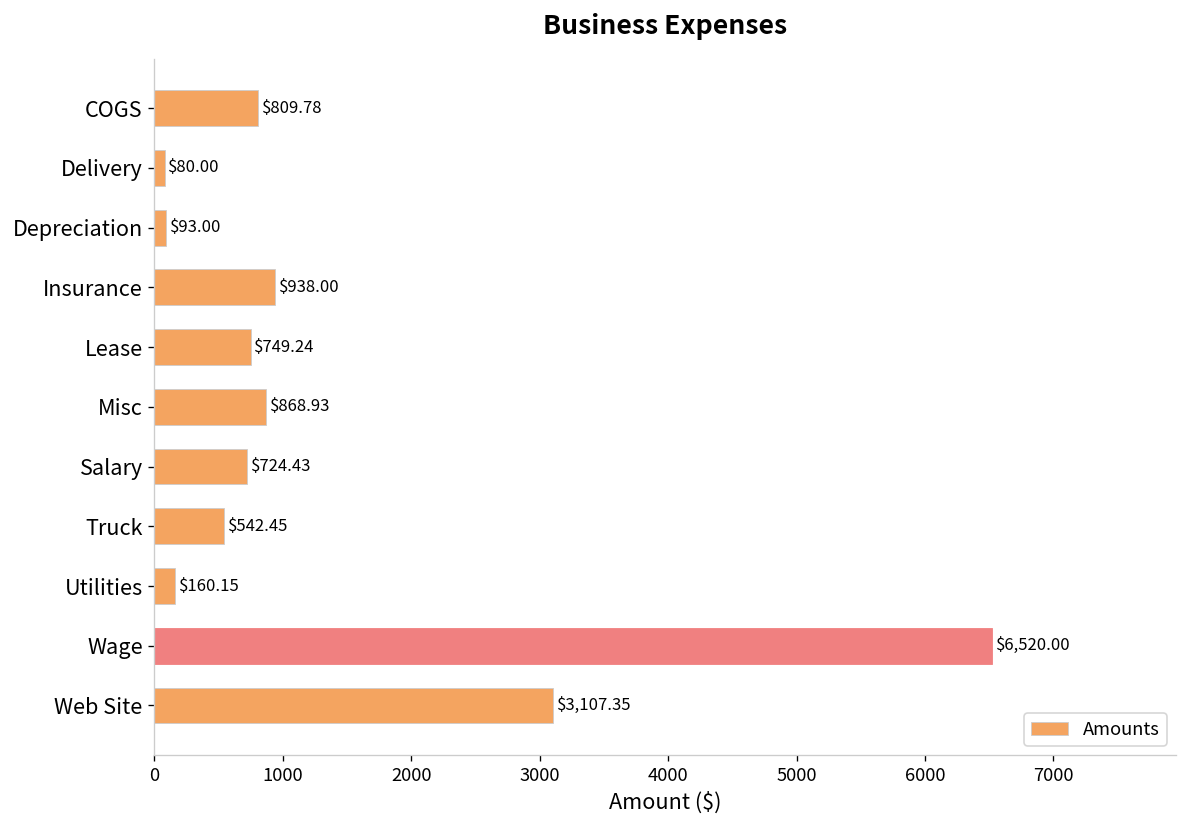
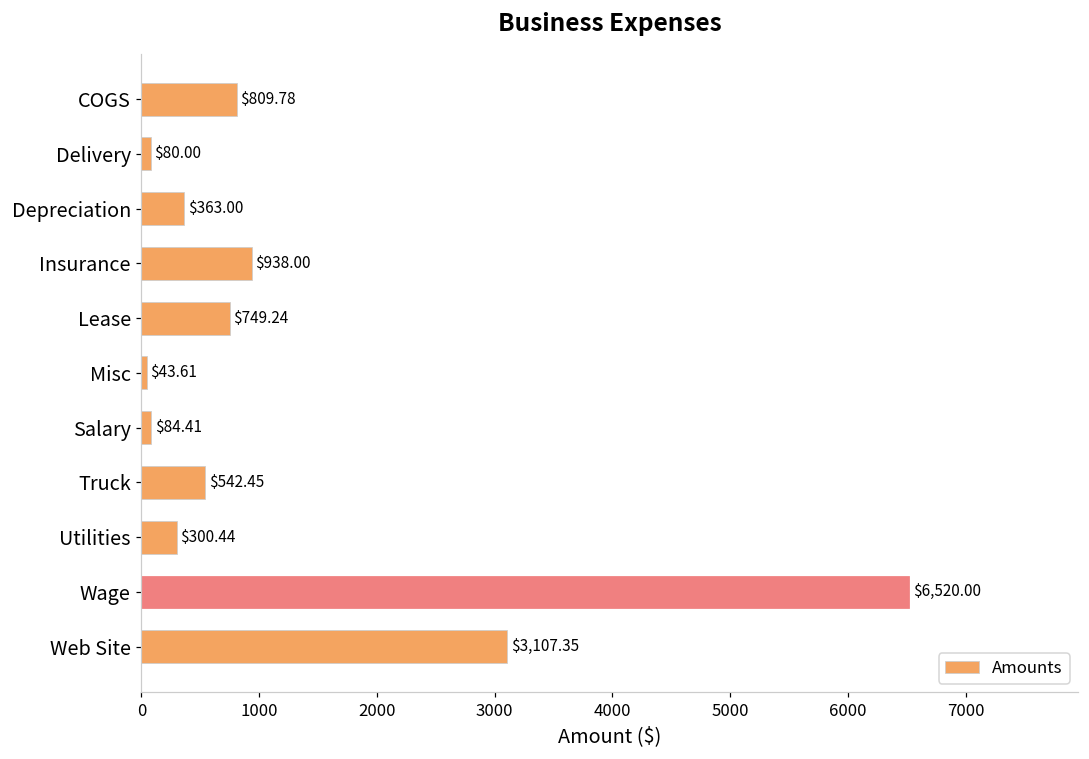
  {
    "COGS": "$809.78",
    "Delivery": "$80.00",
-   "Depreciation": "$93.00",
+   "Depreciation": "$363.00",
    "Insurance": "$938.00",
    "Lease": "$749.24",
-   "Misc": "$868.93",
-   "Salary": "$724.43",
+   "Misc": "$43.61",
+   "Salary": "$84.41",
    "Truck": "$542.45",
-   "Utilities": "$160.15",
+   "Utilities": "$300.44",
    "Wage": "$6,520.00",
    "Web Site": "$3,107.35"
  }
